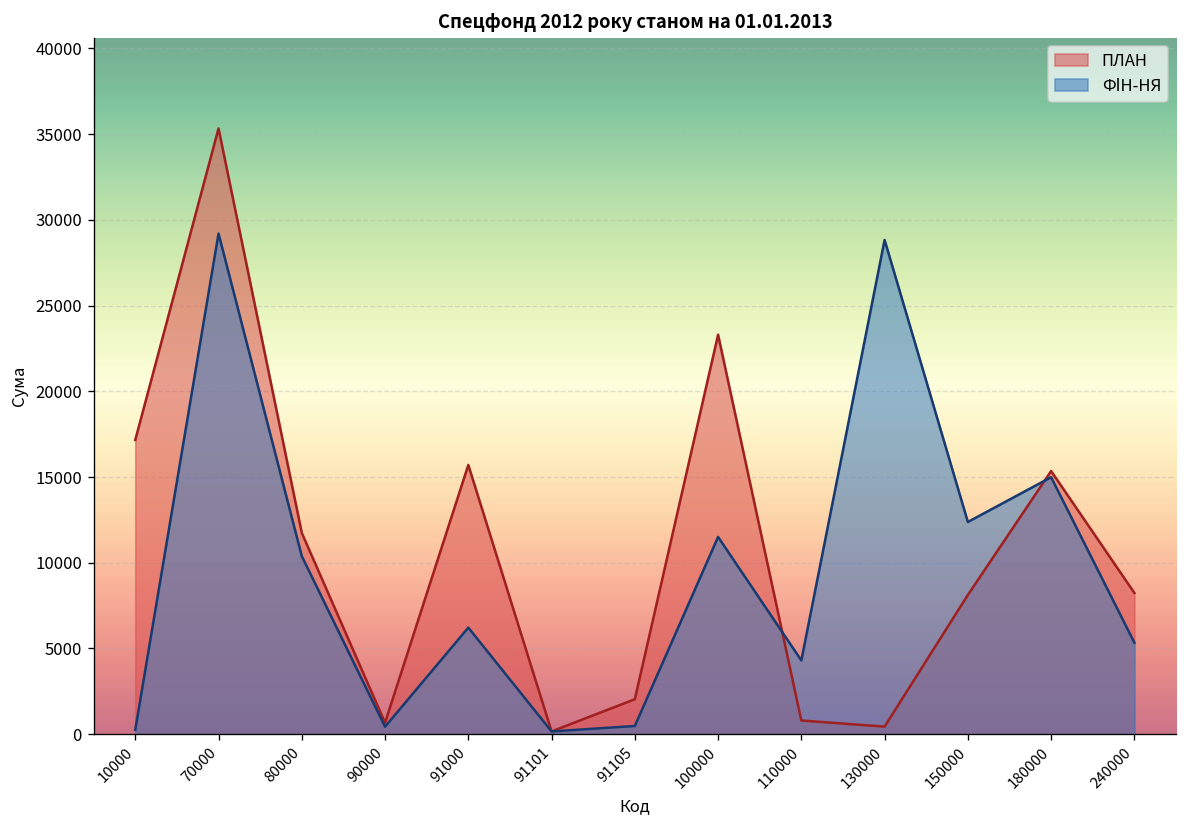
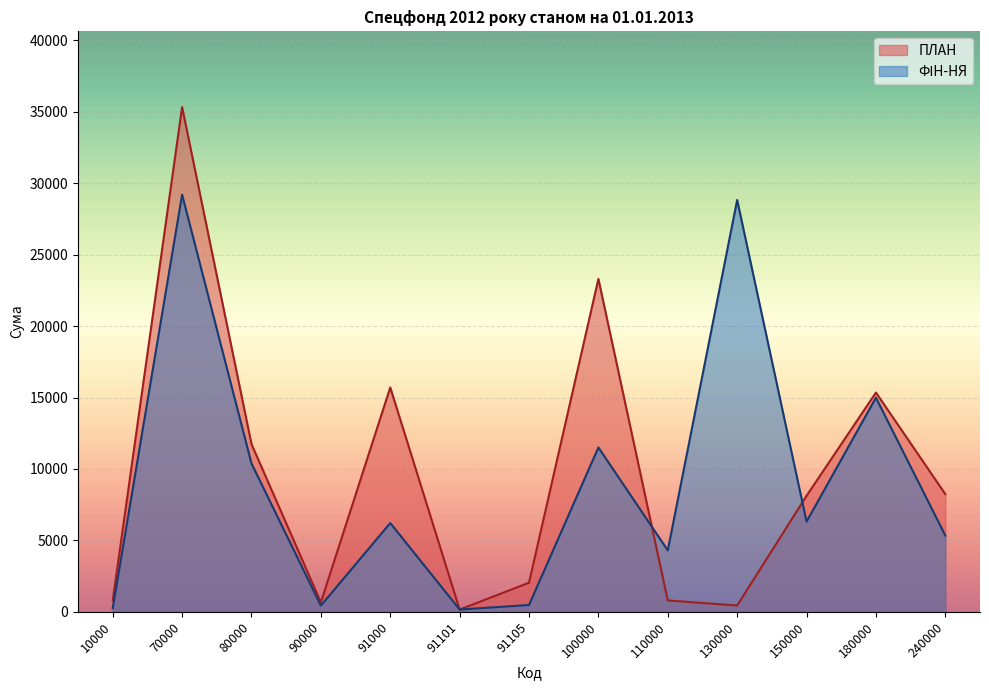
  {
    "ПЛАН": {
-     "10000": 17200,
+     "10000": 800,
      "70000": 35300,
      "80000": 11700,
      "90000": 700,
      "91000": 15700,
      "91105": 2000,
      "100000": 23300,
      "110000": 800,
      "130000": 400,
      "150000": 8100,
      "180000": 15300,
      "240000": 8200
    },
    "ФІН-НЯ": {
      "10000": 300,
      "70000": 29200,
      "80000": 10400,
      "90000": 400,
      "91000": 6200,
      "91105": 500,
      "100000": 11500,
      "110000": 4300,
      "130000": 28800,
-     "150000": 12400,
+     "150000": 6300,
      "180000": 15000,
      "240000": 5300
    }
  }
